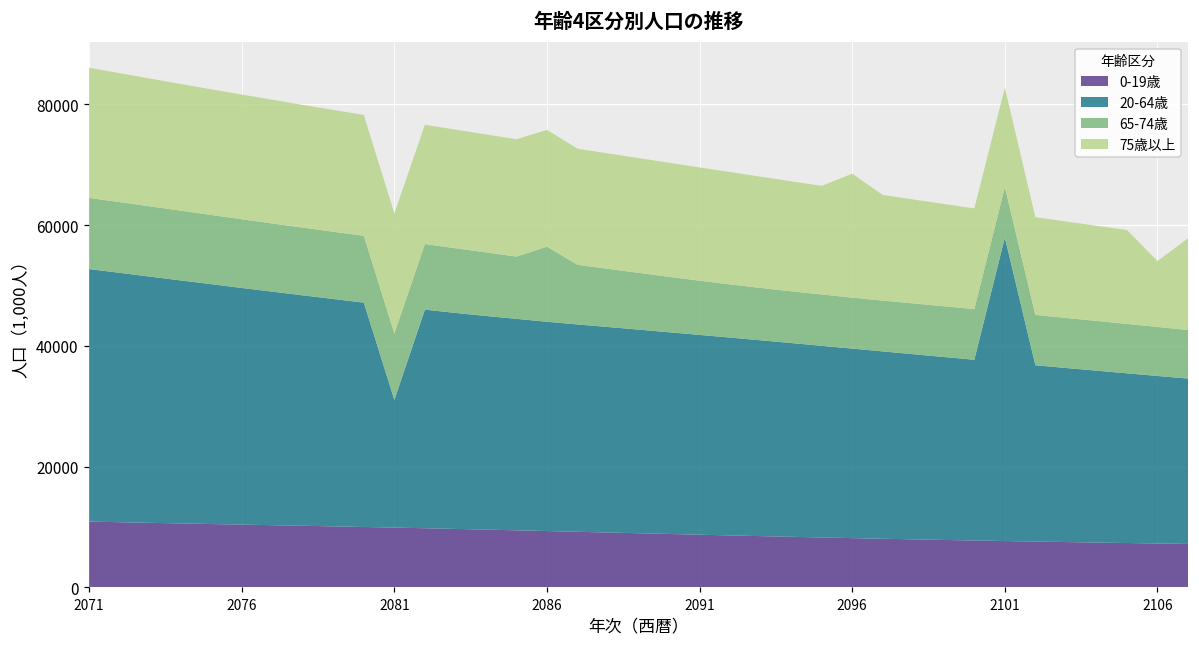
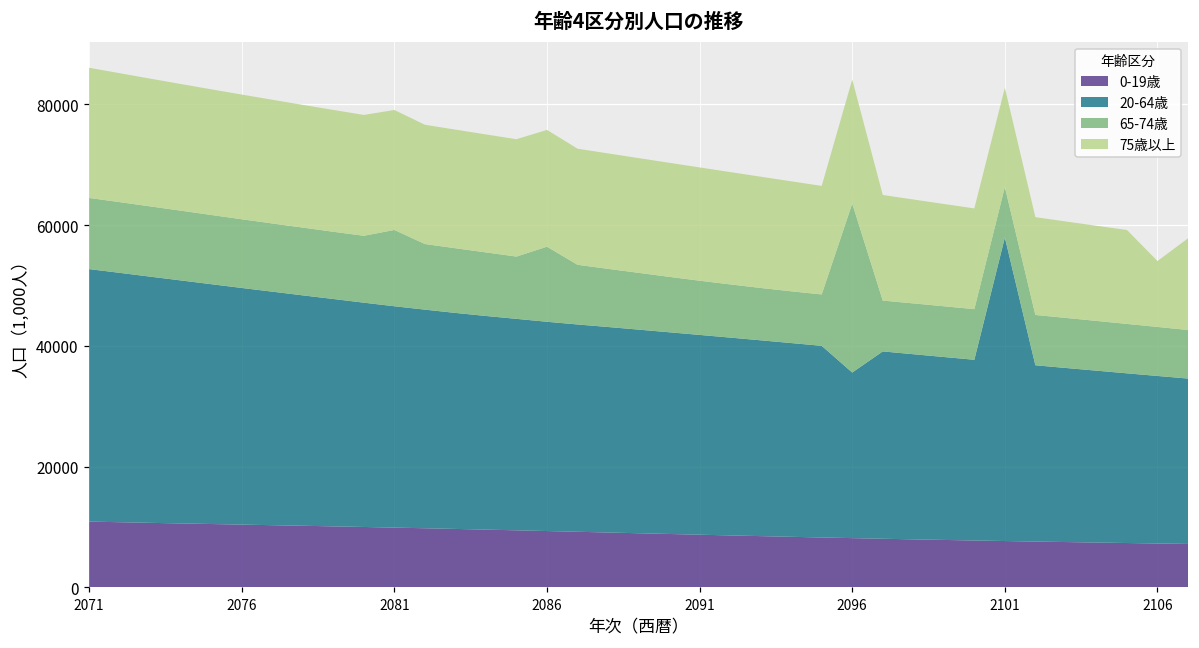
  {
    "0-19歳": {
      "2071": 11000,
      "2076": 10000,
      "2081": 10000,
      "2086": 9000,
      "2091": 9000,
      "2096": 8000,
      "2101": 8000,
      "2106": 7000
    },
    "20-64歳": {
      "2071": 42000,
      "2076": 39000,
-     "2081": 21000,
+     "2081": 37000,
      "2086": 35000,
      "2091": 33000,
-     "2096": 31000,
+     "2096": 27000,
      "2101": 50000,
      "2106": 28000
    },
    "65-74歳": {
      "2071": 12000,
      "2076": 11000,
-     "2081": 11000,
+     "2081": 13000,
      "2086": 12000,
      "2091": 9000,
-     "2096": 8000,
+     "2096": 28000,
      "2101": 8000,
      "2106": 8000
    },
    "75歳以上": {
      "2071": 22000,
      "2076": 21000,
      "2081": 20000,
      "2086": 19000,
      "2091": 19000,
      "2096": 21000,
      "2101": 16000,
      "2106": 11000
    }
  }
